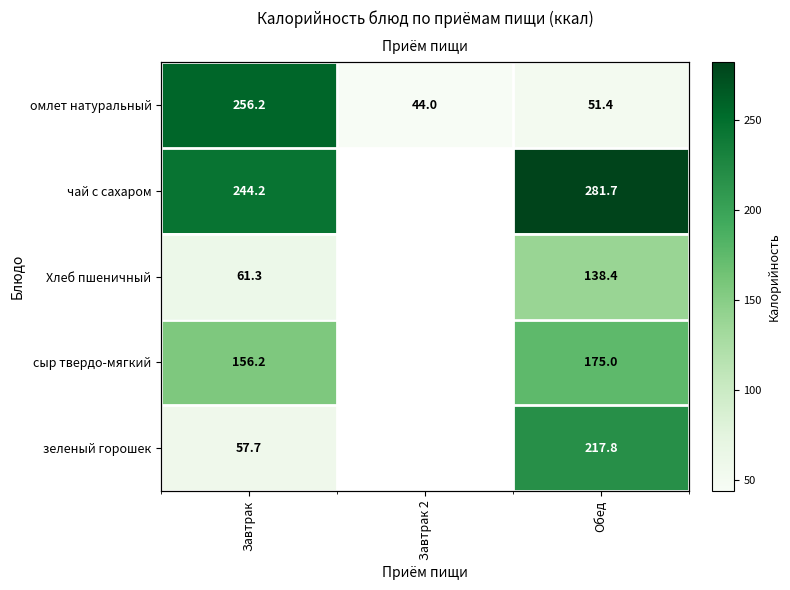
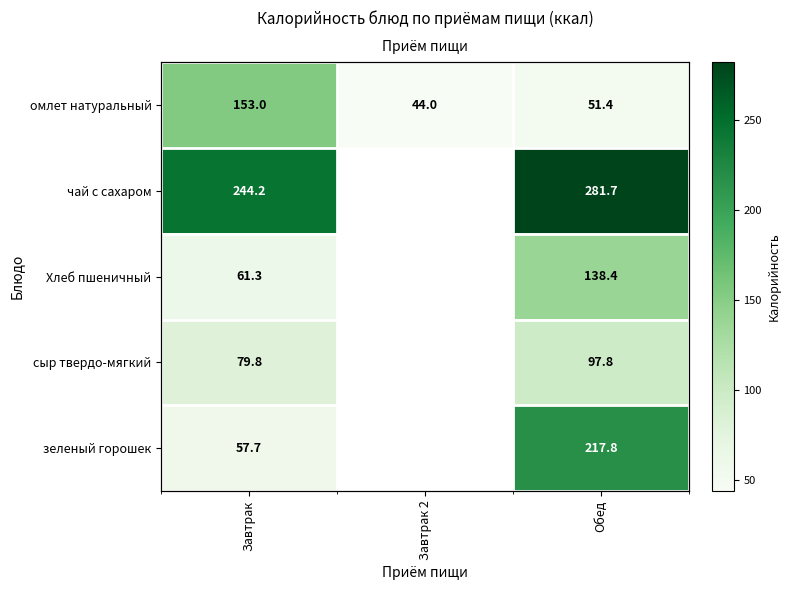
  {
    "омлет натуральный": {
-     "Завтрак": 256.2,
+     "Завтрак": 153.0,
      "Завтрак 2": 44.0,
      "Обед": 51.4
    },
    "чай с сахаром": {
      "Завтрак": 244.2,
      "Обед": 281.7
    },
    "Хлеб пшеничный": {
      "Завтрак": 61.3,
      "Обед": 138.4
    },
    "сыр твердо-мягкий": {
-     "Завтрак": 156.2,
-     "Обед": 175.0
+     "Завтрак": 79.8,
+     "Обед": 97.8
    },
    "зеленый горошек": {
      "Завтрак": 57.7,
      "Обед": 217.8
    }
  }
